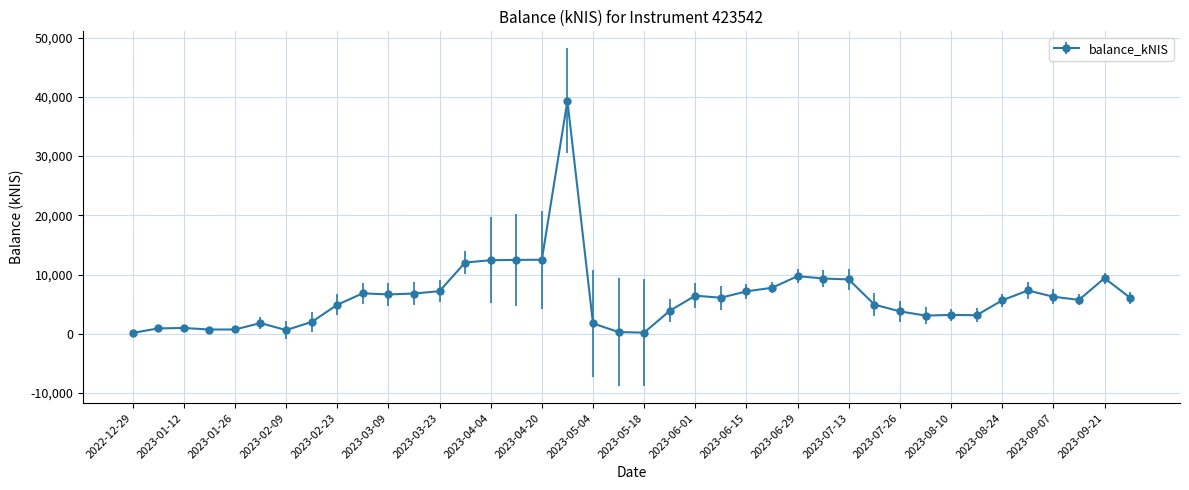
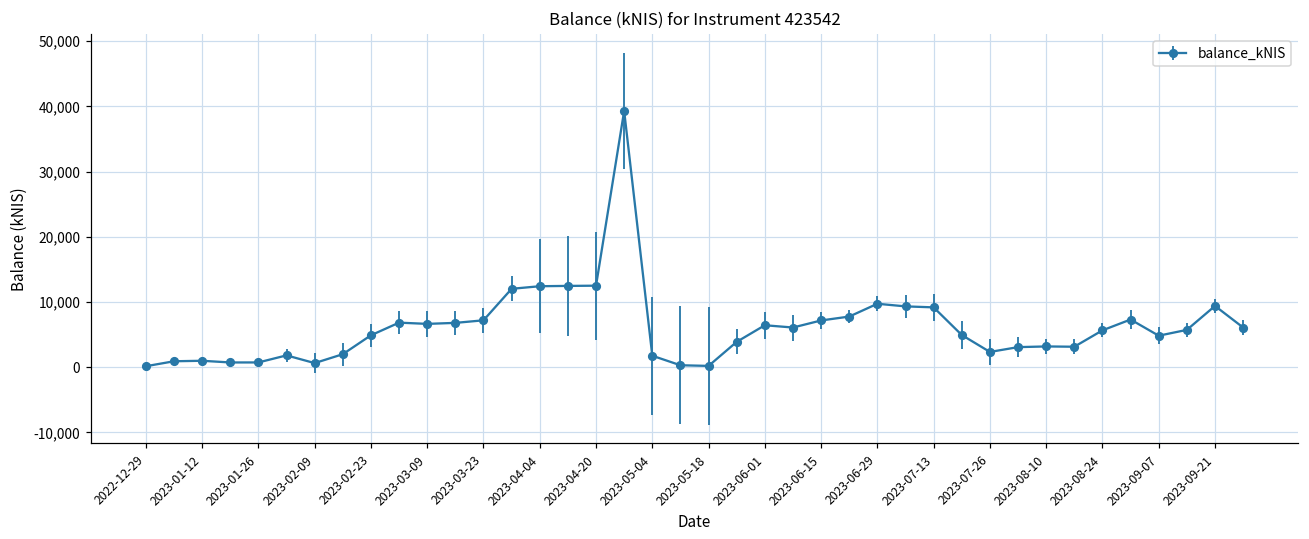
  {
    "2022-12-29": "0",
    "2023-01-12": "1,000",
    "2023-01-26": "1,000",
    "2023-02-09": "1,000",
    "2023-02-23": "5,000",
    "2023-03-09": "7,000",
    "2023-03-23": "7,000",
    "2023-04-04": "12,000",
    "2023-04-20": "13,000",
    "2023-05-04": "2,000",
    "2023-05-18": "0",
    "2023-06-01": "6,000",
    "2023-06-15": "7,000",
    "2023-06-29": "10,000",
    "2023-07-13": "9,000",
-   "2023-07-26": "4,000",
+   "2023-07-26": "2,000",
    "2023-08-10": "3,000",
    "2023-08-24": "6,000",
-   "2023-09-07": "6,000",
+   "2023-09-07": "5,000",
    "2023-09-21": "9,000"
  }
